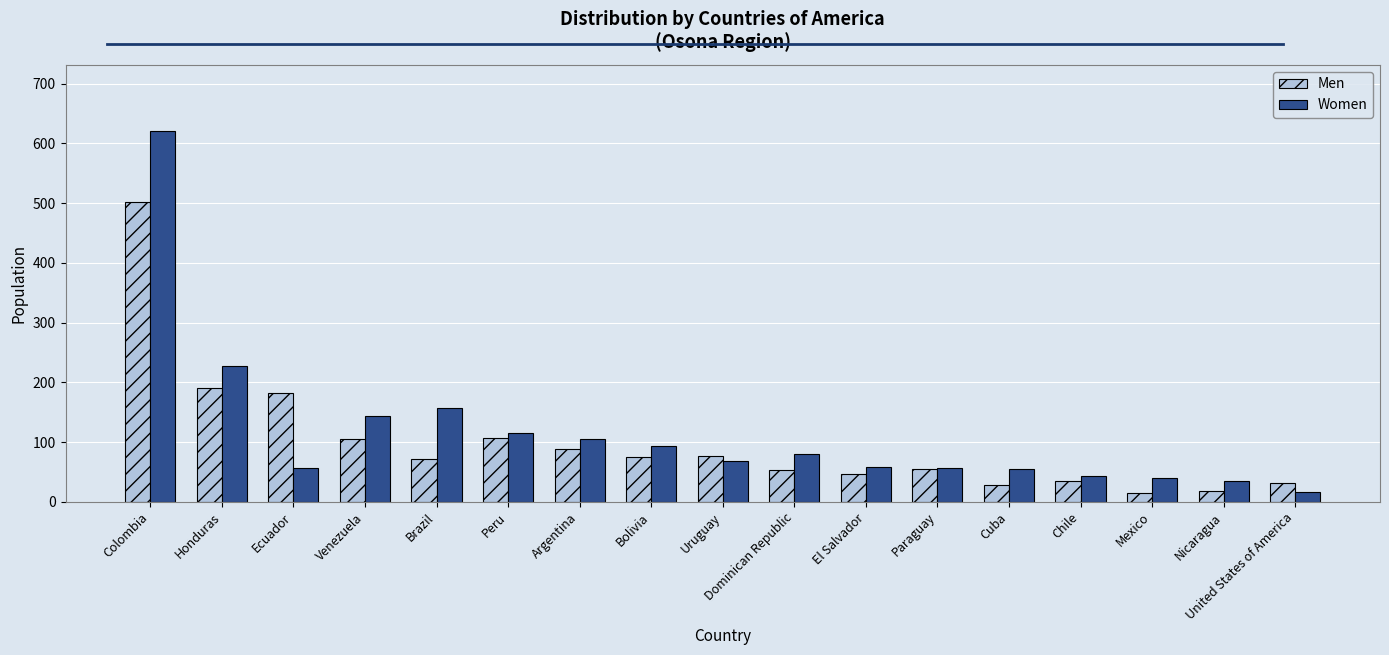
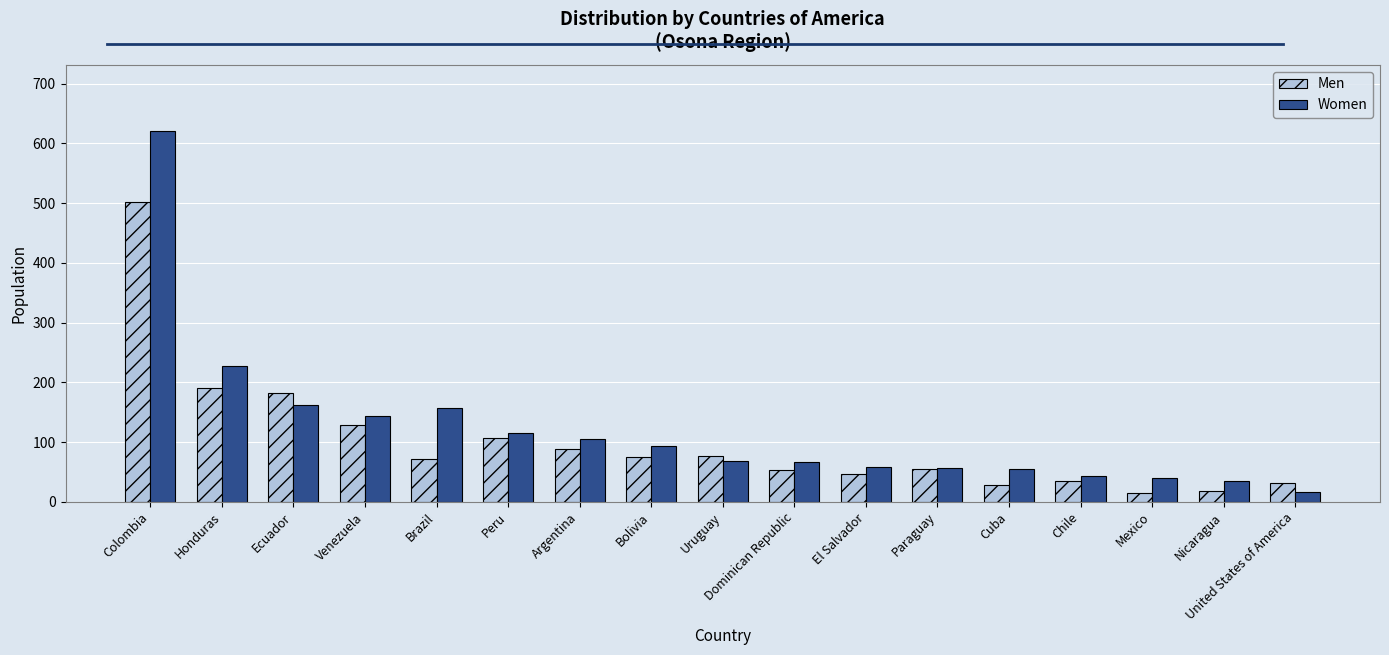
  {
    "Men": {
      "Colombia": 500,
      "Honduras": 190,
      "Ecuador": 180,
-     "Venezuela": 110,
+     "Venezuela": 130,
      "Brazil": 70,
      "Peru": 110,
      "Argentina": 90,
      "Bolivia": 80,
      "Uruguay": 80,
      "Dominican Republic": 50,
      "El Salvador": 50,
      "Paraguay": 60,
      "Cuba": 30,
      "Chile": 30,
      "Mexico": 20,
      "Nicaragua": 20,
      "United States of America": 30
    },
    "Women": {
      "Colombia": 620,
      "Honduras": 230,
-     "Ecuador": 60,
+     "Ecuador": 160,
      "Venezuela": 140,
      "Brazil": 160,
      "Peru": 120,
      "Argentina": 110,
      "Bolivia": 90,
      "Uruguay": 70,
-     "Dominican Republic": 80,
+     "Dominican Republic": 70,
      "El Salvador": 60,
      "Paraguay": 60,
      "Cuba": 60,
      "Chile": 40,
      "Mexico": 40,
      "Nicaragua": 40,
      "United States of America": 20
    }
  }
